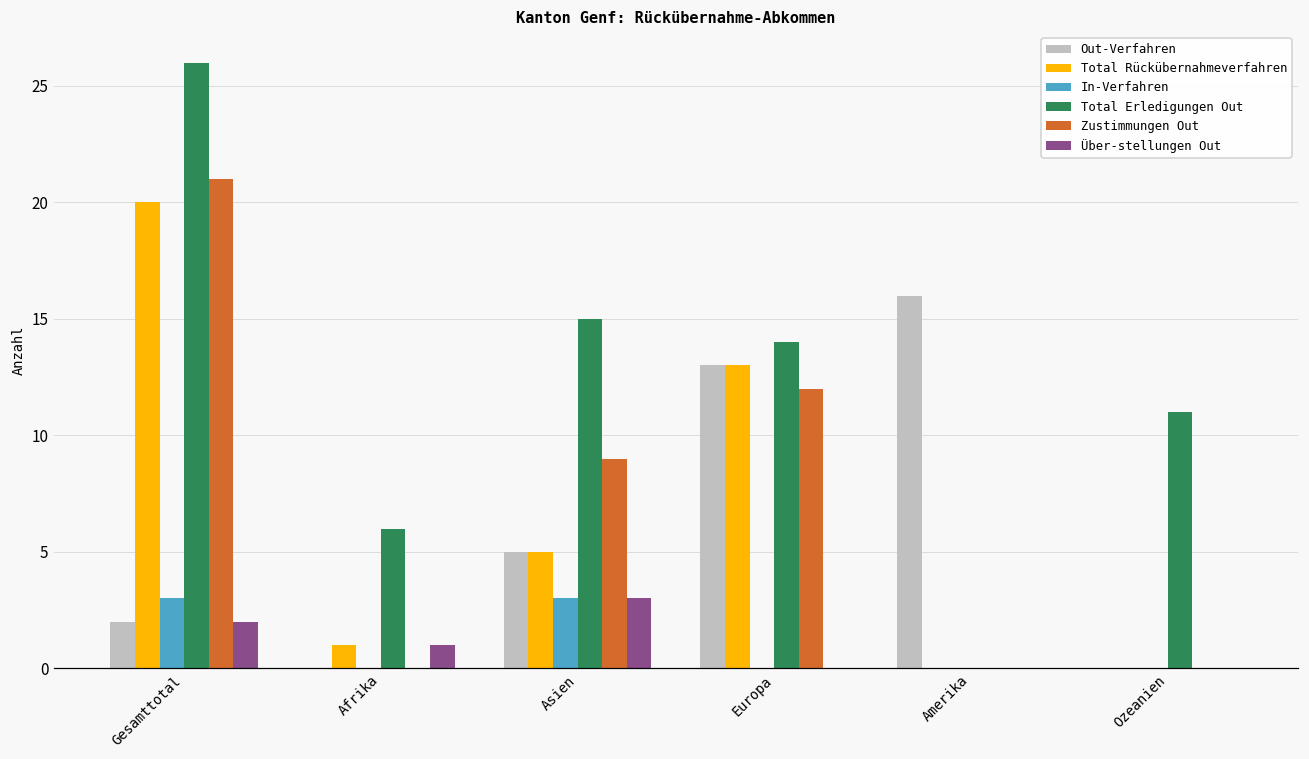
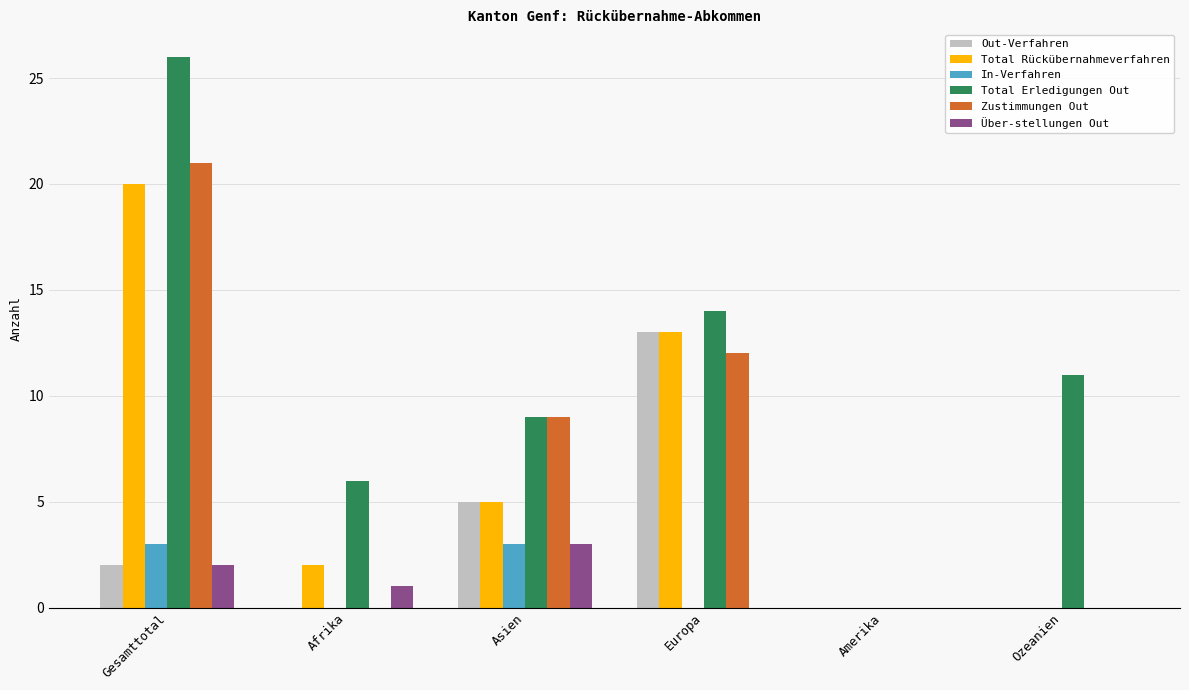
  {
    "Out-Verfahren": {
      "Gesamttotal": 2,
      "Afrika": 0,
      "Asien": 5,
      "Europa": 13,
-     "Amerika": 16,
+     "Amerika": 0,
      "Ozeanien": 0
    },
    "Total Rückübernahmeverfahren": {
      "Gesamttotal": 20,
-     "Afrika": 1,
+     "Afrika": 2,
      "Asien": 5,
      "Europa": 13,
      "Amerika": 0,
      "Ozeanien": 0
    },
    "In-Verfahren": {
      "Gesamttotal": 3,
      "Afrika": 0,
      "Asien": 3,
      "Europa": 0,
      "Amerika": 0,
      "Ozeanien": 0
    },
    "Total Erledigungen Out": {
      "Gesamttotal": 26,
      "Afrika": 6,
-     "Asien": 15,
+     "Asien": 9,
      "Europa": 14,
      "Amerika": 0,
      "Ozeanien": 11
    },
    "Zustimmungen Out": {
      "Gesamttotal": 21,
      "Afrika": 0,
      "Asien": 9,
      "Europa": 12,
      "Amerika": 0,
      "Ozeanien": 0
    },
    "Über-stellungen Out": {
      "Gesamttotal": 2,
      "Afrika": 1,
      "Asien": 3,
      "Europa": 0,
      "Amerika": 0,
      "Ozeanien": 0
    }
  }
